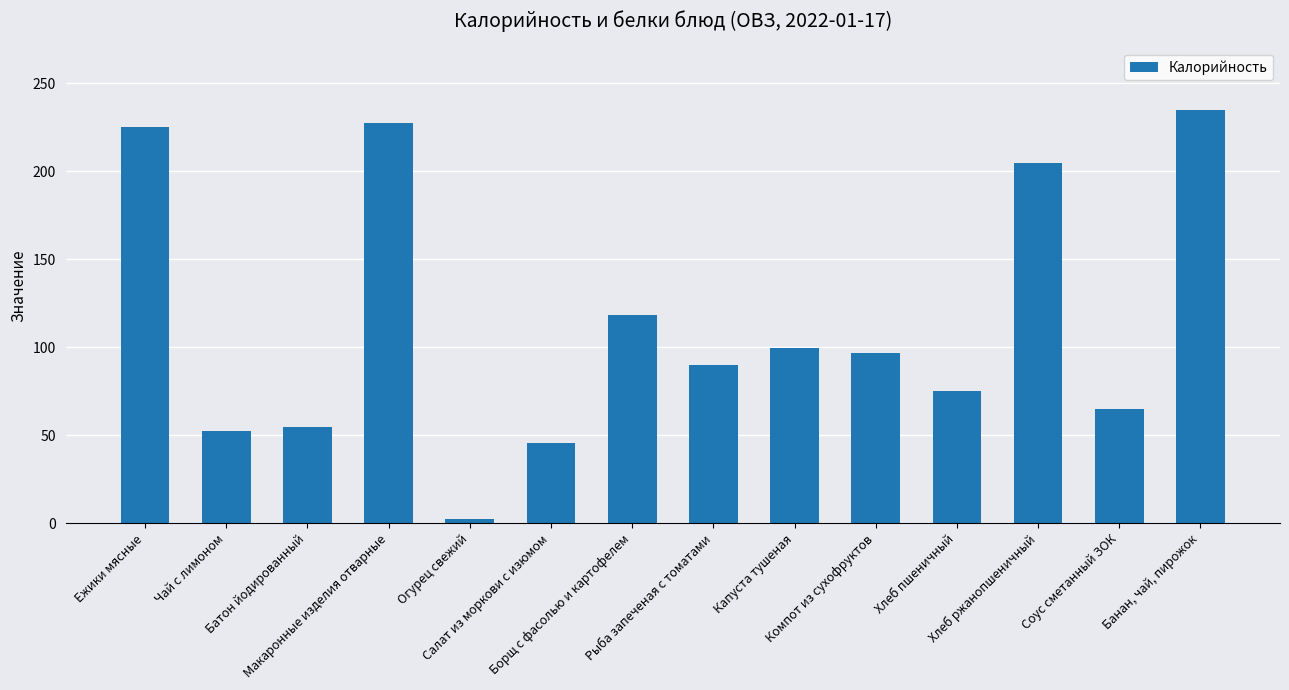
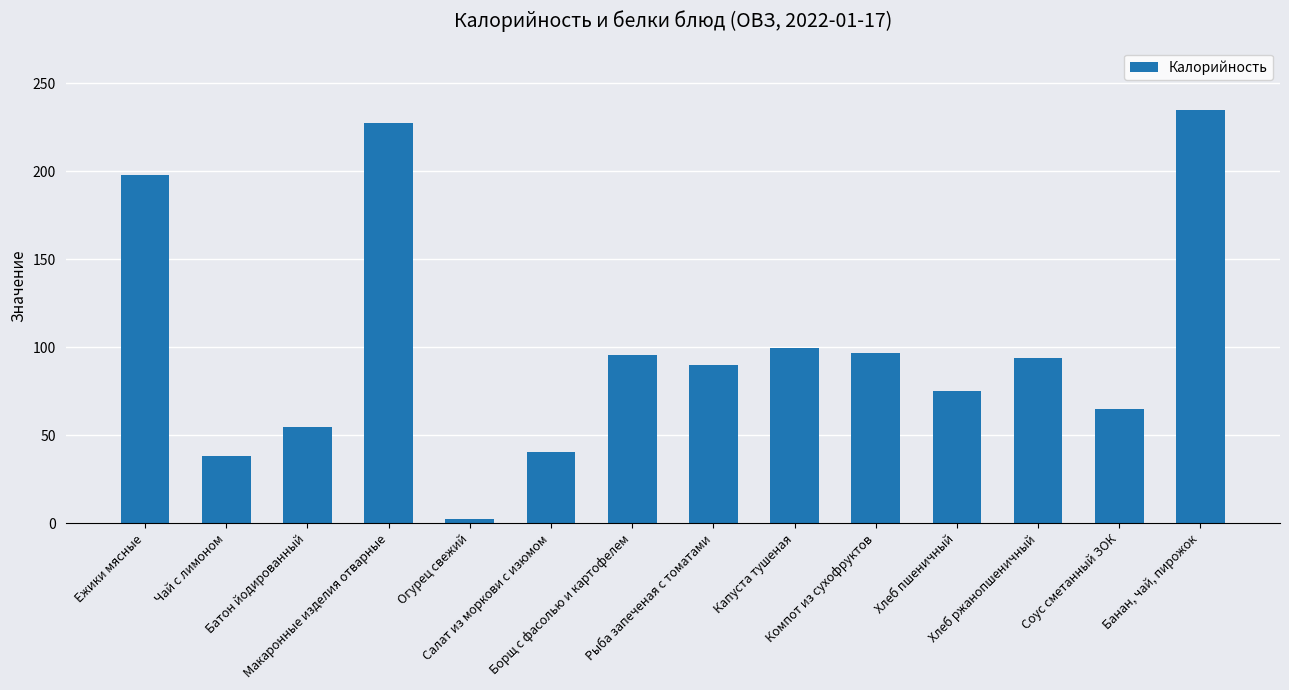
  {
-   "Ежики мясные": 225,
-   "Чай с лимоном": 52,
+   "Ежики мясные": 198,
+   "Чай с лимоном": 38,
    "Батон йодированный": 55,
    "Макаронные изделия отварные": 228,
    "Огурец свежий": 2,
-   "Салат из моркови с изюмом": 46,
-   "Борщ с фасолью и картофелем": 118,
+   "Салат из моркови с изюмом": 41,
+   "Борщ с фасолью и картофелем": 96,
    "Рыба запеченая с томатами": 90,
    "Капуста тушеная": 100,
    "Компот из сухофруктов": 97,
    "Хлеб пшеничный": 75,
-   "Хлеб ржанопшеничный": 205,
+   "Хлеб ржанопшеничный": 94,
    "Соус сметанный ЗОК": 65,
    "Банан, чай, пирожок": 235
  }
